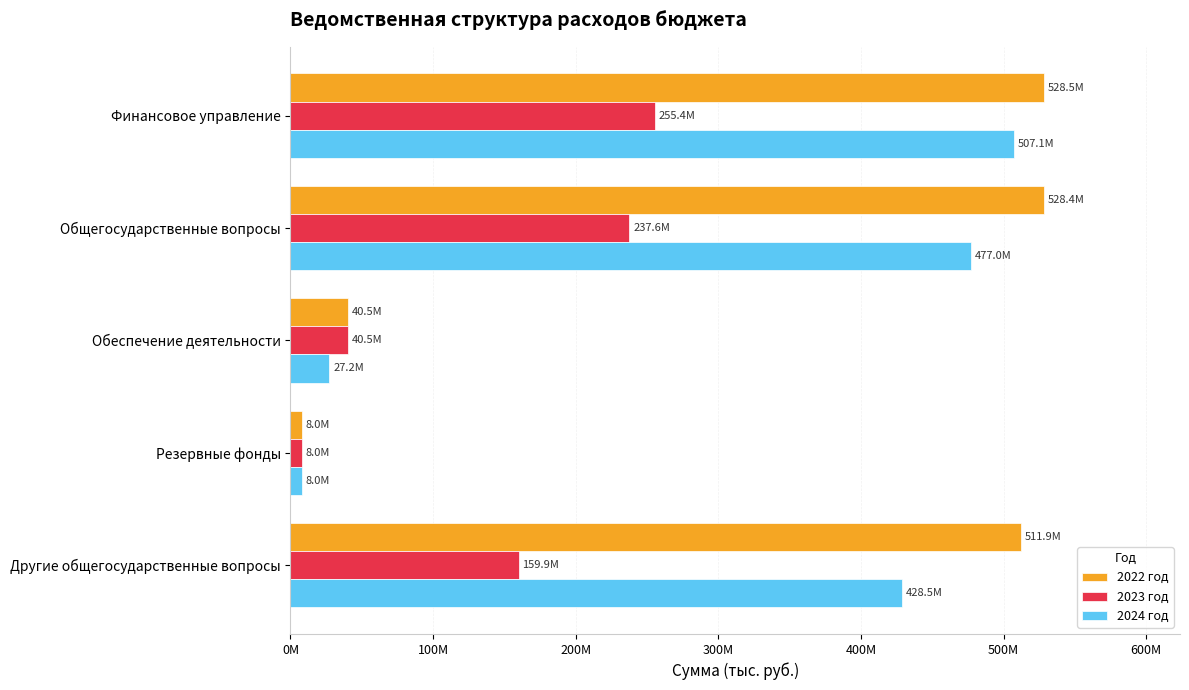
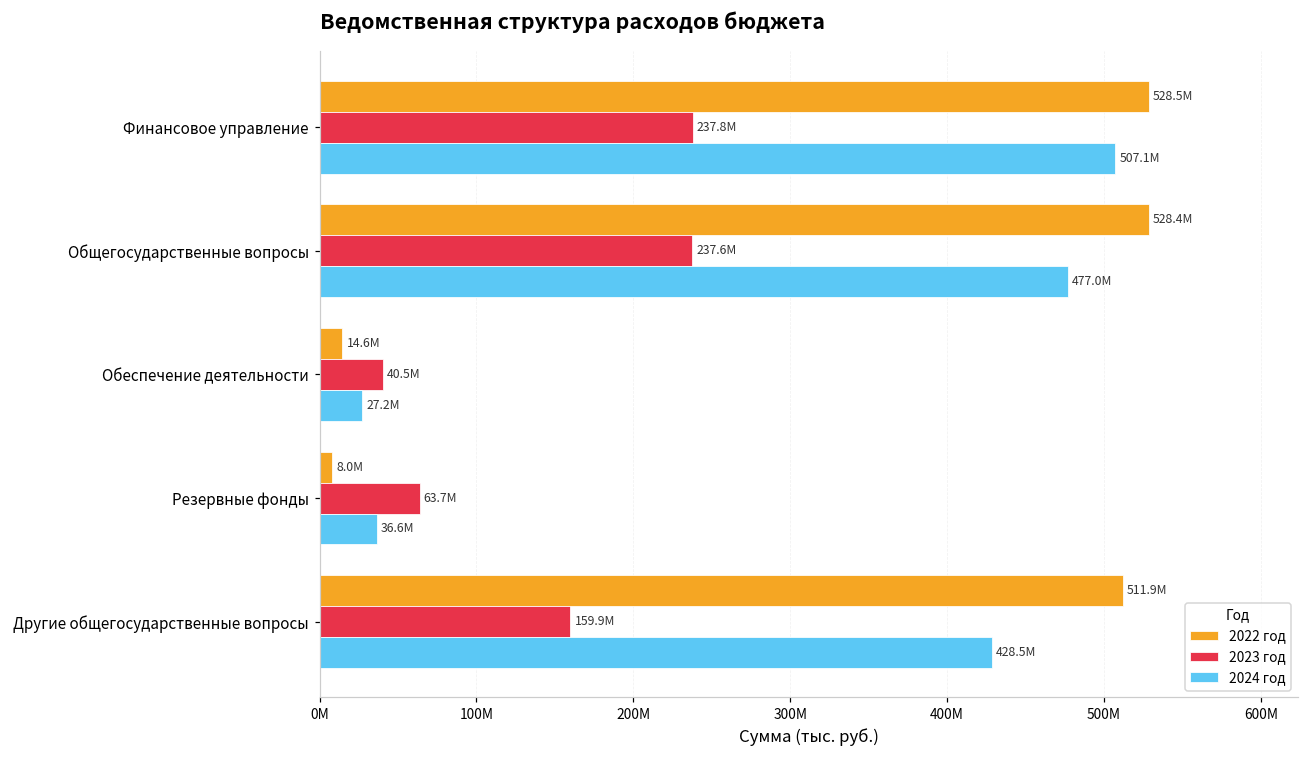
  {
    "2022 год": {
      "Финансовое управление": "528.5M",
      "Общегосударственные вопросы": "528.4M",
-     "Обеспечение деятельности": "40.5M",
+     "Обеспечение деятельности": "14.6M",
      "Резервные фонды": "8.0M",
      "Другие общегосударственные вопросы": "511.9M"
    },
    "2023 год": {
-     "Финансовое управление": "255.4M",
+     "Финансовое управление": "237.8M",
      "Общегосударственные вопросы": "237.6M",
      "Обеспечение деятельности": "40.5M",
-     "Резервные фонды": "8.0M",
+     "Резервные фонды": "63.7M",
      "Другие общегосударственные вопросы": "159.9M"
    },
    "2024 год": {
      "Финансовое управление": "507.1M",
      "Общегосударственные вопросы": "477.0M",
      "Обеспечение деятельности": "27.2M",
-     "Резервные фонды": "8.0M",
+     "Резервные фонды": "36.6M",
      "Другие общегосударственные вопросы": "428.5M"
    }
  }
